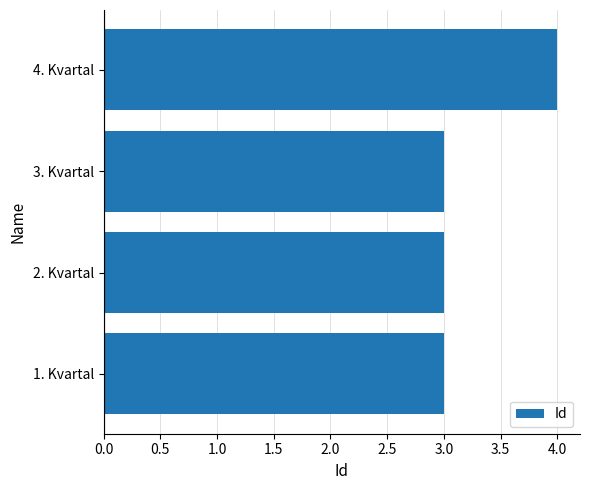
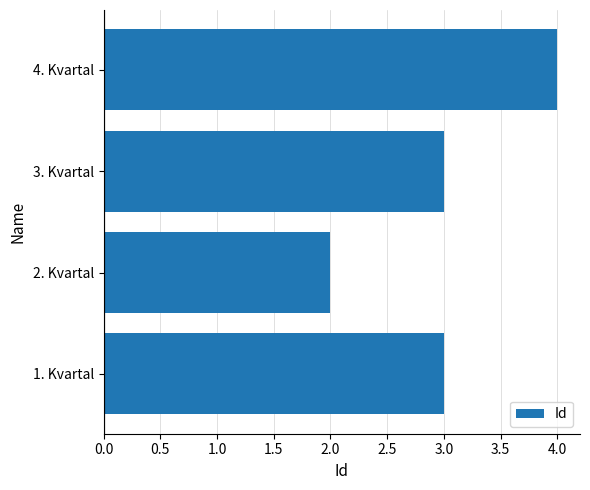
  {
    "4. Kvartal": 4,
    "3. Kvartal": 3,
-   "2. Kvartal": 3,
+   "2. Kvartal": 2,
    "1. Kvartal": 3
  }
